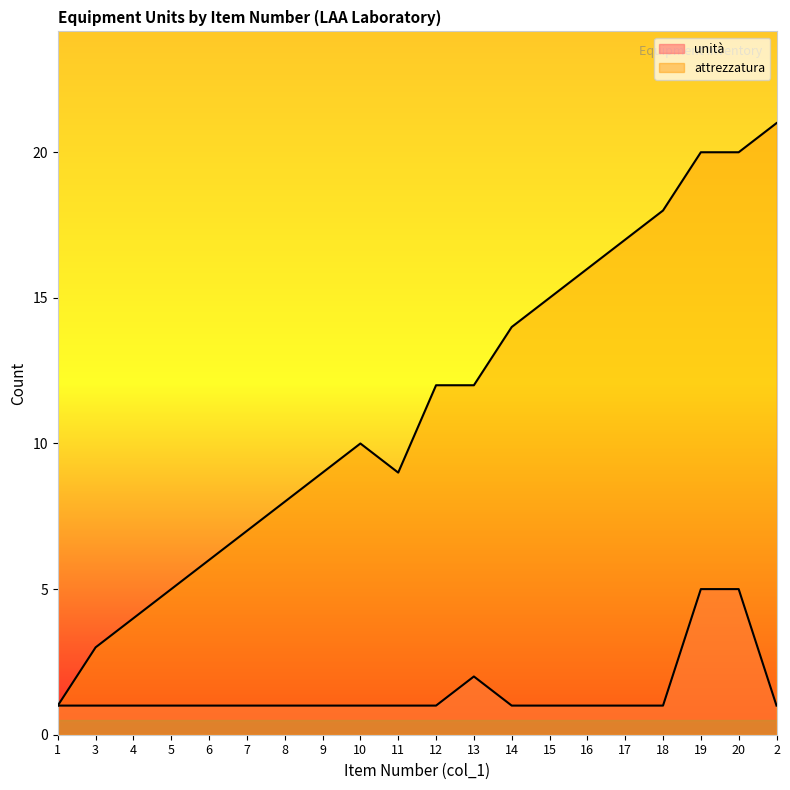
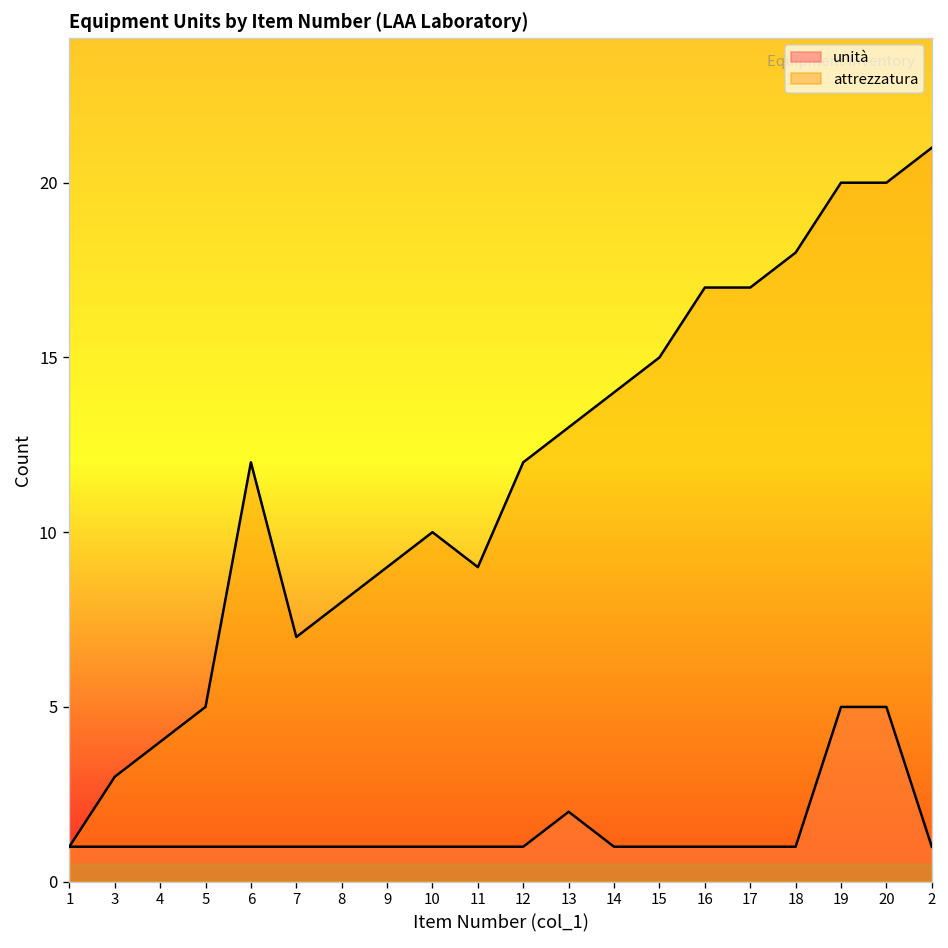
  {
    "unità": {
      "3": 1,
      "4": 1,
      "5": 1,
      "6": 1,
      "7": 1,
      "8": 1,
      "9": 1,
      "10": 1,
      "11": 1,
      "12": 1,
      "13": 2,
      "14": 1,
      "15": 1,
      "16": 1,
      "17": 1,
      "18": 1,
      "19": 5,
      "20": 5,
      "2": 1
    },
    "attrezzatura": {
      "3": 3,
      "4": 4,
      "5": 5,
-     "6": 6,
+     "6": 12,
      "7": 7,
      "8": 8,
      "9": 9,
      "10": 10,
      "11": 9,
      "12": 12,
-     "13": 12,
+     "13": 13,
      "14": 14,
      "15": 15,
-     "16": 16,
+     "16": 17,
      "17": 17,
      "18": 18,
      "19": 20,
      "20": 20,
      "2": 21
    }
  }
